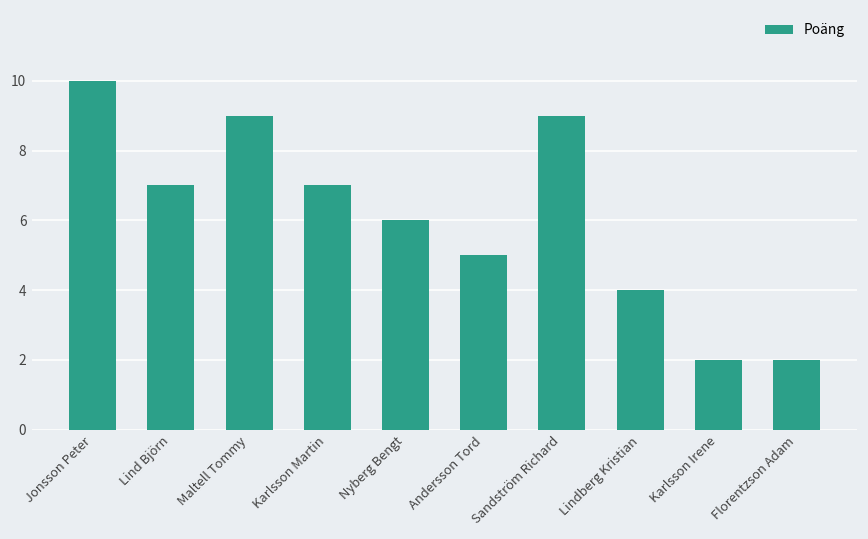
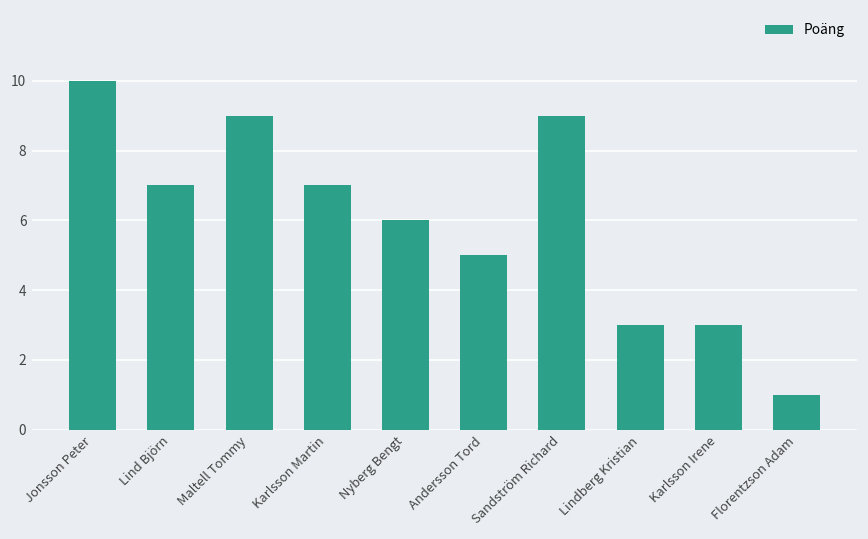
  {
    "Jonsson Peter": 10,
    "Lind Björn": 7,
    "Maltell Tommy": 9,
    "Karlsson Martin": 7,
    "Nyberg Bengt": 6,
    "Andersson Tord": 5,
    "Sandström Richard": 9,
-   "Lindberg Kristian": 4,
-   "Karlsson Irene": 2,
-   "Florentzson Adam": 2
+   "Lindberg Kristian": 3,
+   "Karlsson Irene": 3,
+   "Florentzson Adam": 1
  }
